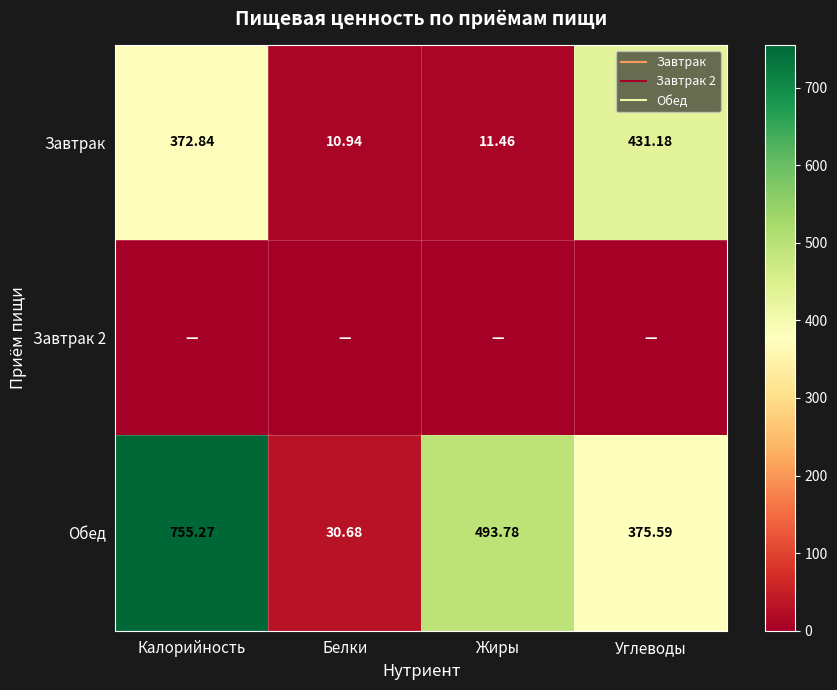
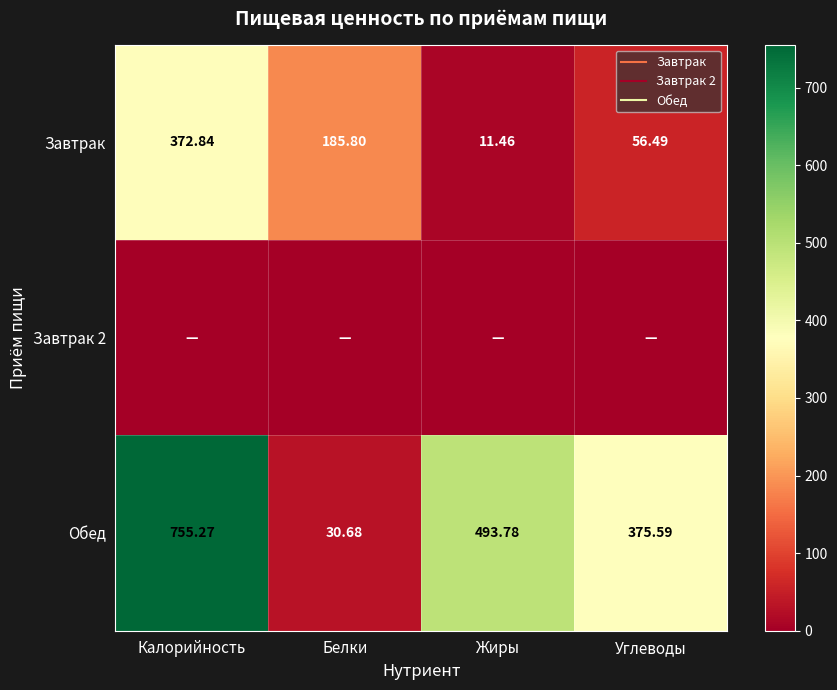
  {
    "Завтрак": {
      "Калорийность": 372.84,
-     "Белки": 10.94,
+     "Белки": 185.80,
      "Жиры": 11.46,
-     "Углеводы": 431.18
+     "Углеводы": 56.49
    },
    "Обед": {
      "Калорийность": 755.27,
      "Белки": 30.68,
      "Жиры": 493.78,
      "Углеводы": 375.59
    }
  }
